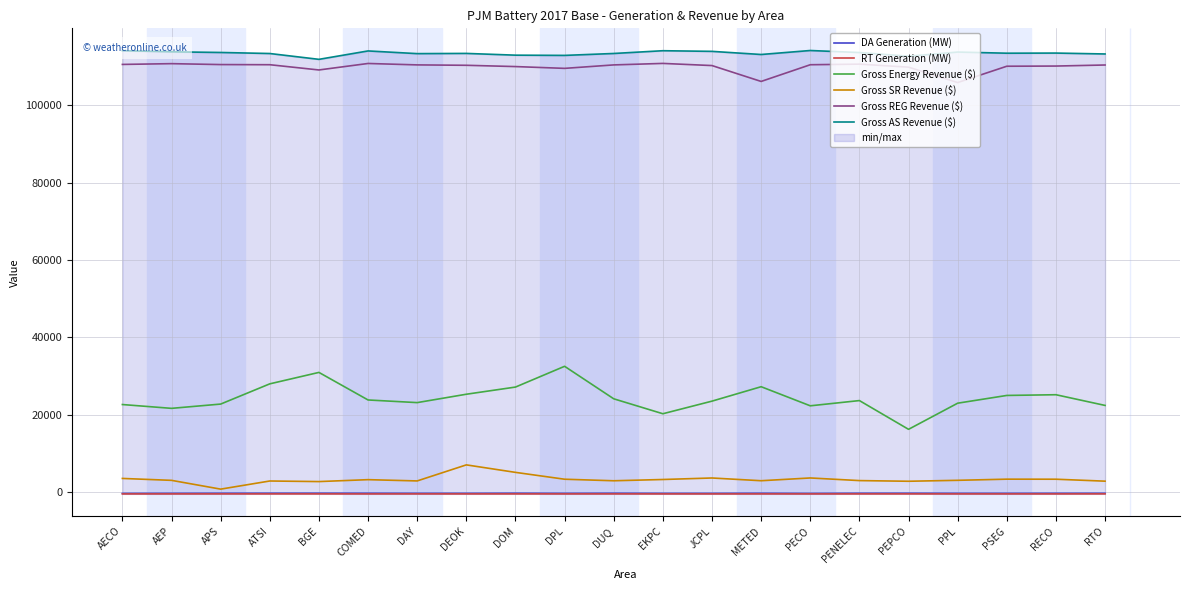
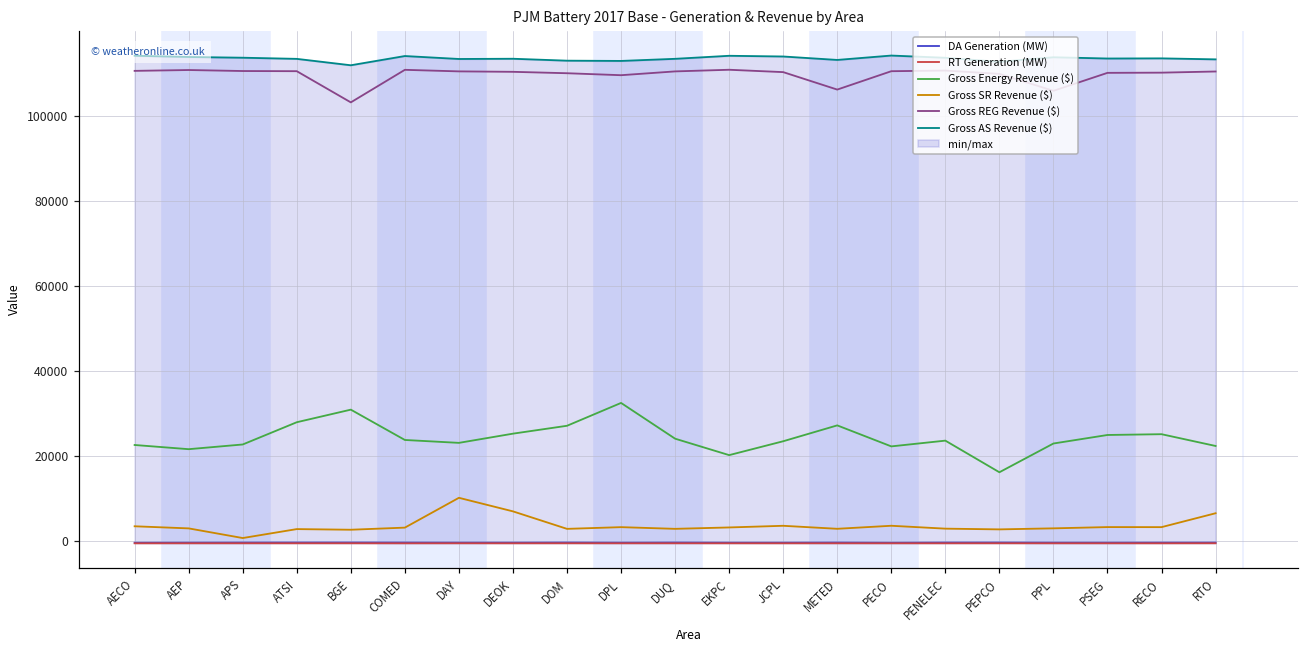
  {
    "Gross Energy Revenue ($)": {
      "AECO": 23000,
      "AEP": 22000,
      "APS": 23000,
      "ATSI": 28000,
      "BGE": 31000,
      "COMED": 24000,
      "DAY": 23000,
      "DEOK": 25000,
      "DOM": 27000,
      "DPL": 33000,
      "DUQ": 24000,
      "EKPC": 20000,
      "JCPL": 24000,
      "METED": 27000,
      "PECO": 22000,
      "PENELEC": 24000,
      "PEPCO": 16000,
      "PPL": 23000,
      "PSEG": 25000,
      "RECO": 25000,
      "RTO": 22000
    },
    "Gross SR Revenue ($)": {
      "AECO": 4000,
      "AEP": 3000,
      "APS": 1000,
      "ATSI": 3000,
      "BGE": 3000,
      "COMED": 3000,
-     "DAY": 3000,
+     "DAY": 10000,
      "DEOK": 7000,
-     "DOM": 5000,
+     "DOM": 3000,
      "DPL": 3000,
      "DUQ": 3000,
      "EKPC": 3000,
      "JCPL": 4000,
      "METED": 3000,
      "PECO": 4000,
      "PENELEC": 3000,
      "PEPCO": 3000,
      "PPL": 3000,
      "PSEG": 3000,
      "RECO": 3000,
-     "RTO": 3000
+     "RTO": 7000
    },
    "Gross REG Revenue ($)": {
      "AECO": 111000,
      "AEP": 111000,
      "APS": 111000,
      "ATSI": 111000,
-     "BGE": 109000,
+     "BGE": 103000,
      "COMED": 111000,
      "DAY": 110000,
      "DEOK": 110000,
      "DOM": 110000,
      "DPL": 110000,
      "DUQ": 110000,
      "EKPC": 111000,
      "JCPL": 110000,
      "METED": 106000,
      "PECO": 111000,
      "PSEG": 110000,
      "RECO": 110000,
      "RTO": 110000
    }
  }
